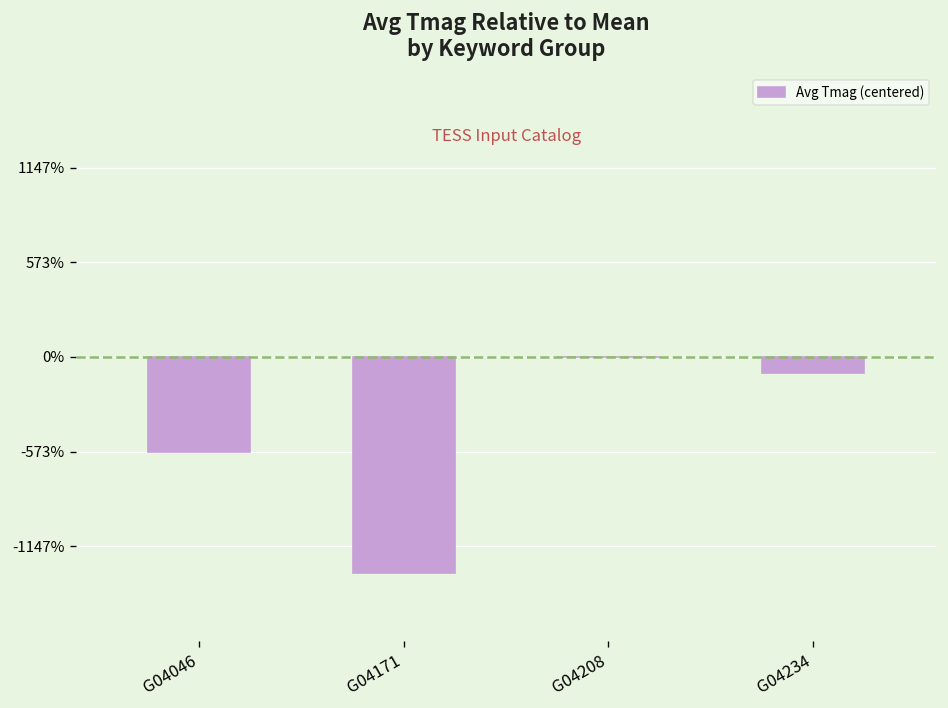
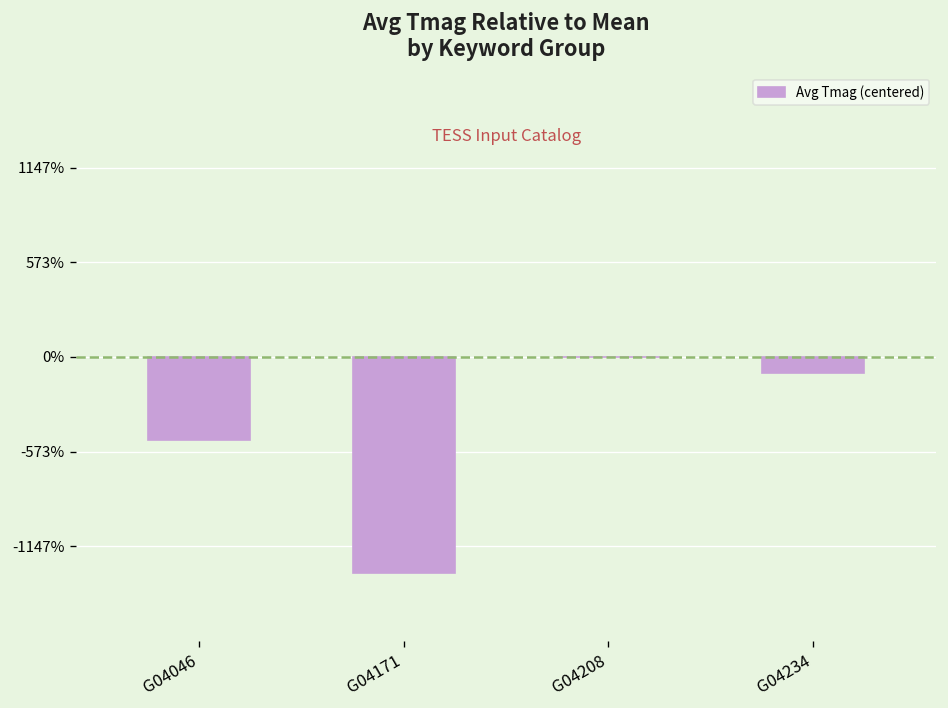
  {
-   "G04046": "-580%",
+   "G04046": "-500%",
    "G04171": "-1310%",
    "G04208": "0%",
    "G04234": "-90%"
  }
